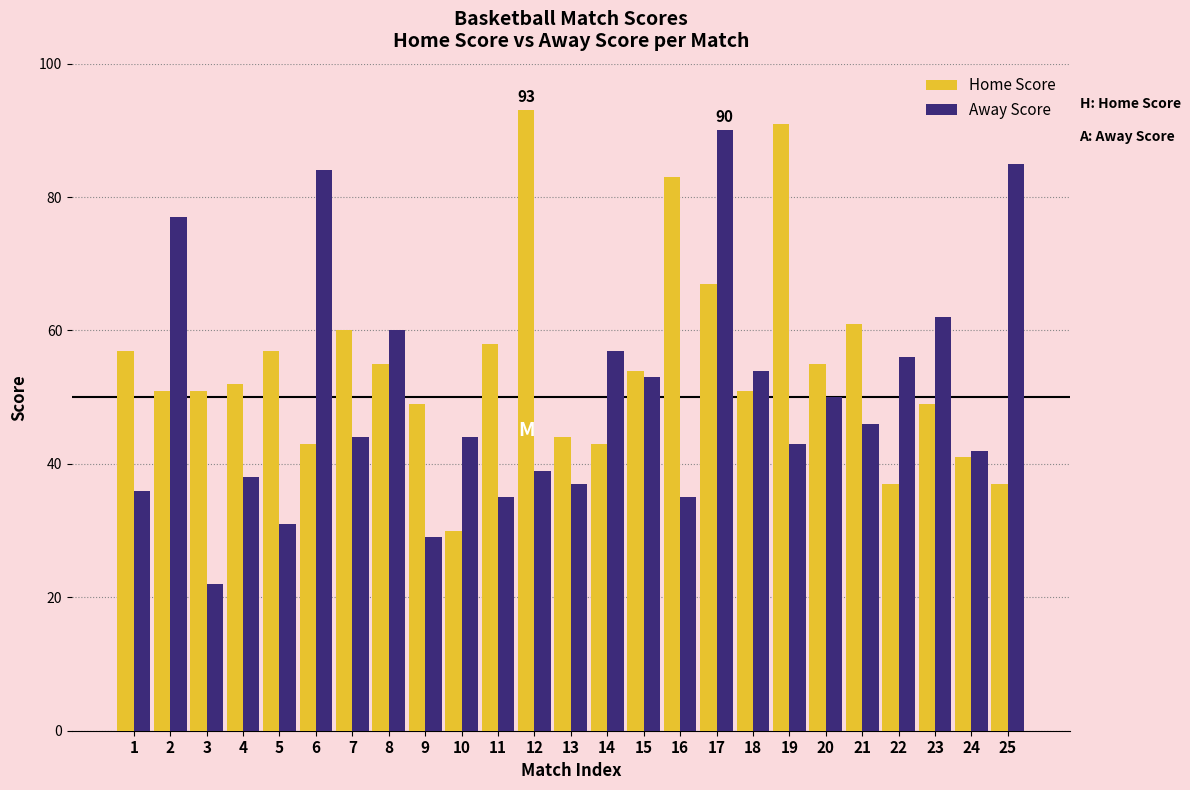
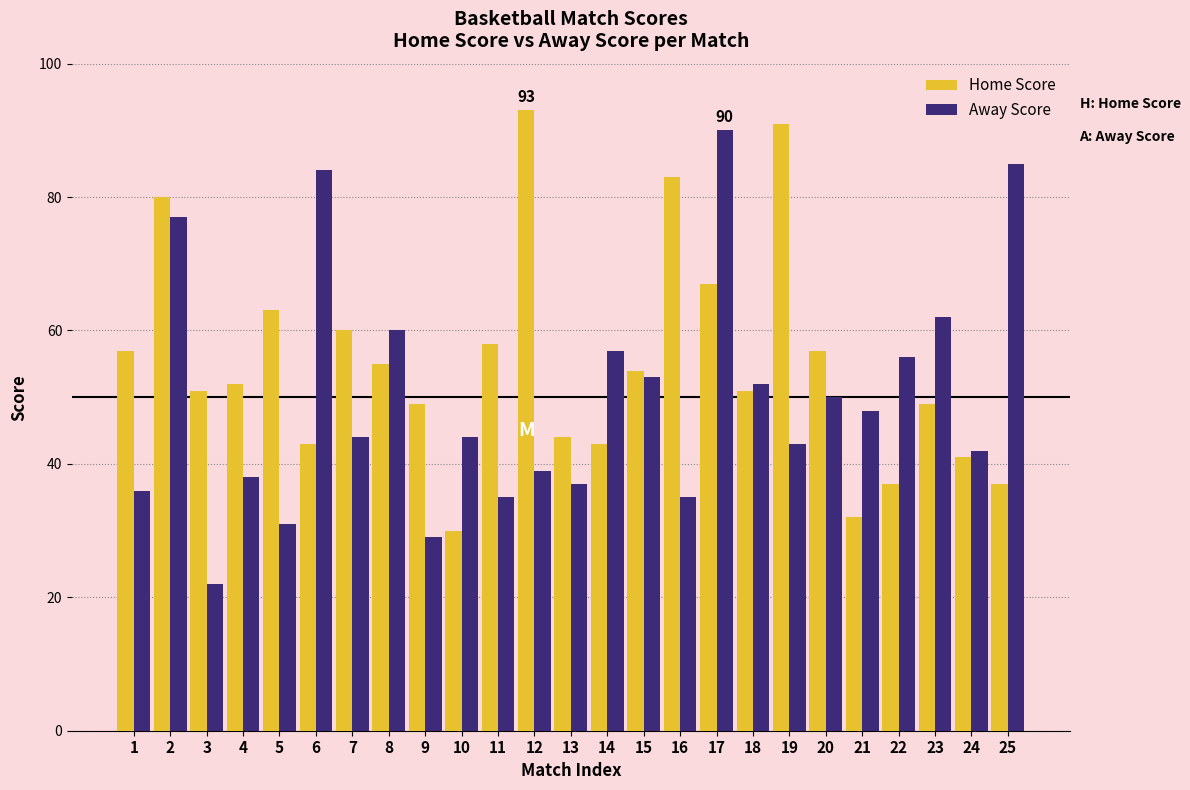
  {
    "Home Score": {
      "1": 57,
-     "2": 51,
+     "2": 80,
      "3": 51,
      "4": 52,
-     "5": 57,
+     "5": 63,
      "6": 43,
      "7": 60,
      "8": 55,
      "9": 49,
      "10": 30,
      "11": 58,
      "13": 44,
      "14": 43,
      "15": 54,
      "16": 83,
      "17": 67,
      "18": 51,
      "19": 91,
-     "20": 55,
-     "21": 61,
+     "20": 57,
+     "21": 32,
      "22": 37,
      "23": 49,
      "24": 41,
      "25": 37
    },
    "Away Score": {
      "1": 36,
      "2": 77,
      "3": 22,
      "4": 38,
      "5": 31,
      "6": 84,
      "7": 44,
      "8": 60,
      "9": 29,
      "10": 44,
      "11": 35,
      "12": 39,
      "13": 37,
      "14": 57,
      "15": 53,
      "16": 35,
-     "18": 54,
+     "18": 52,
      "19": 43,
      "20": 50,
-     "21": 46,
+     "21": 48,
      "22": 56,
      "23": 62,
      "24": 42,
      "25": 85
    }
  }
